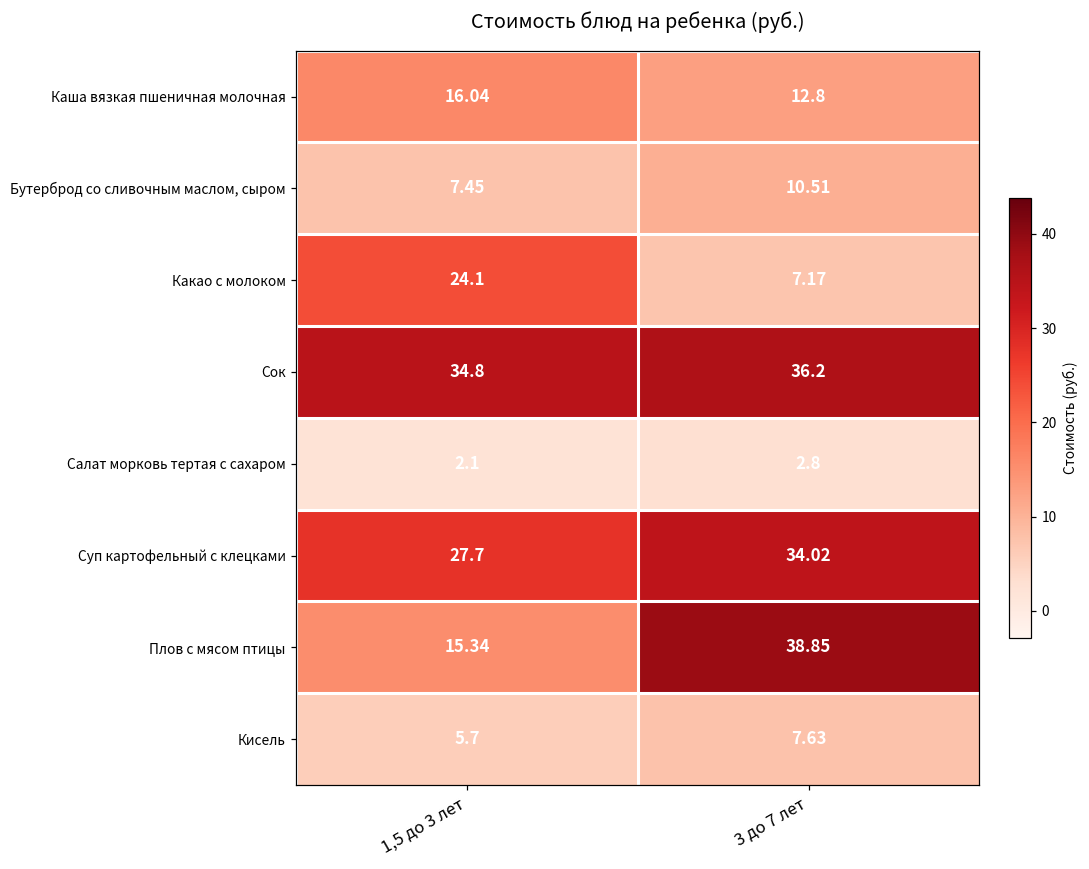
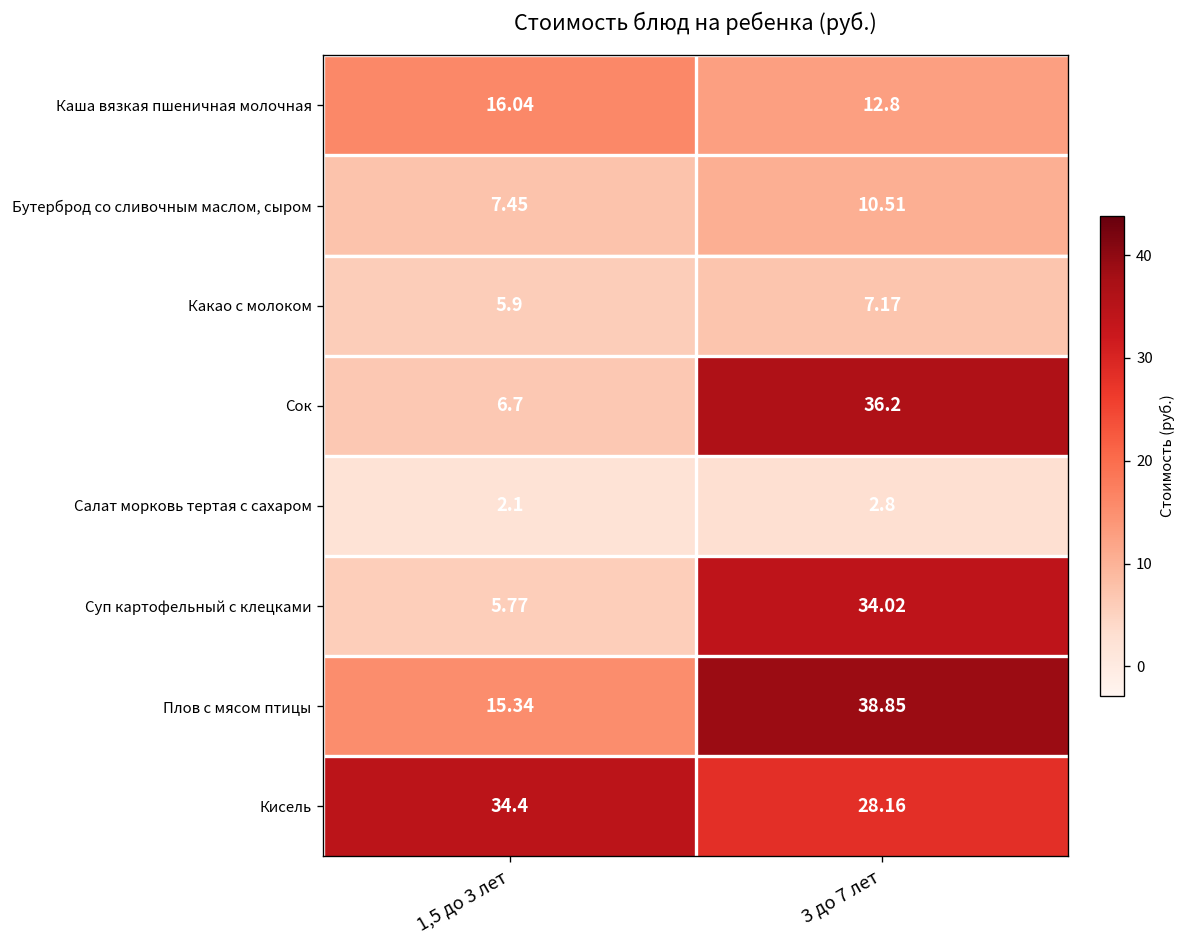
  {
    "Каша вязкая пшеничная молочная": {
      "1,5 до 3 лет": 16.04,
      "3 до 7 лет": 12.8
    },
    "Бутерброд со сливочным маслом, сыром": {
      "1,5 до 3 лет": 7.45,
      "3 до 7 лет": 10.51
    },
    "Какао с молоком": {
-     "1,5 до 3 лет": 24.1,
+     "1,5 до 3 лет": 5.9,
      "3 до 7 лет": 7.17
    },
    "Сок": {
-     "1,5 до 3 лет": 34.8,
+     "1,5 до 3 лет": 6.7,
      "3 до 7 лет": 36.2
    },
    "Суп картофельный с клецками": {
-     "1,5 до 3 лет": 27.7,
+     "1,5 до 3 лет": 5.77,
      "3 до 7 лет": 34.02
    },
    "Плов с мясом птицы": {
      "1,5 до 3 лет": 15.34,
      "3 до 7 лет": 38.85
    },
    "Кисель": {
-     "1,5 до 3 лет": 5.7,
-     "3 до 7 лет": 7.63
+     "1,5 до 3 лет": 34.4,
+     "3 до 7 лет": 28.16
    }
  }
